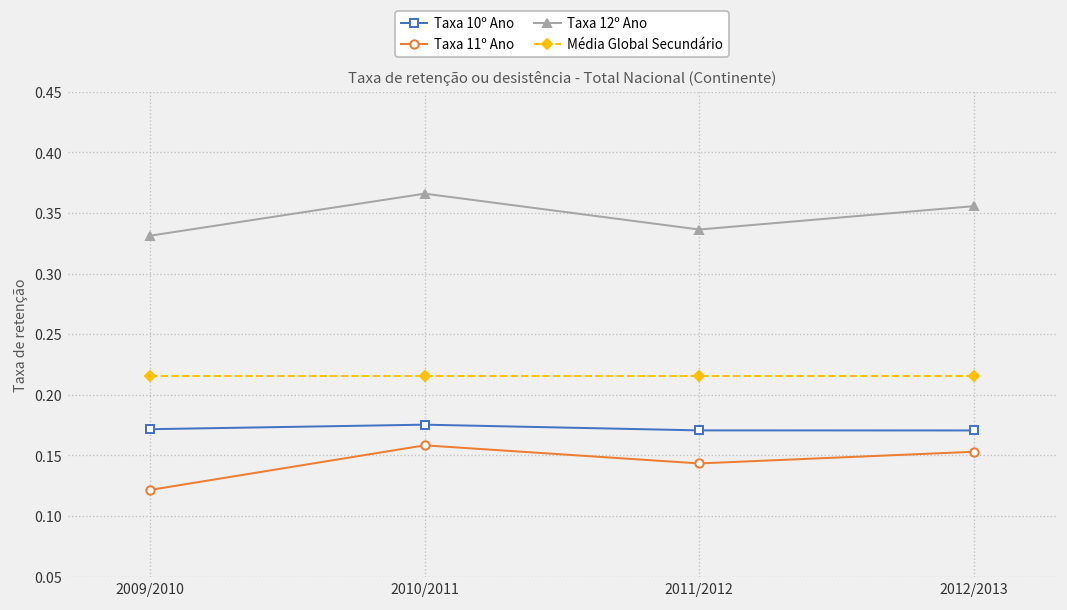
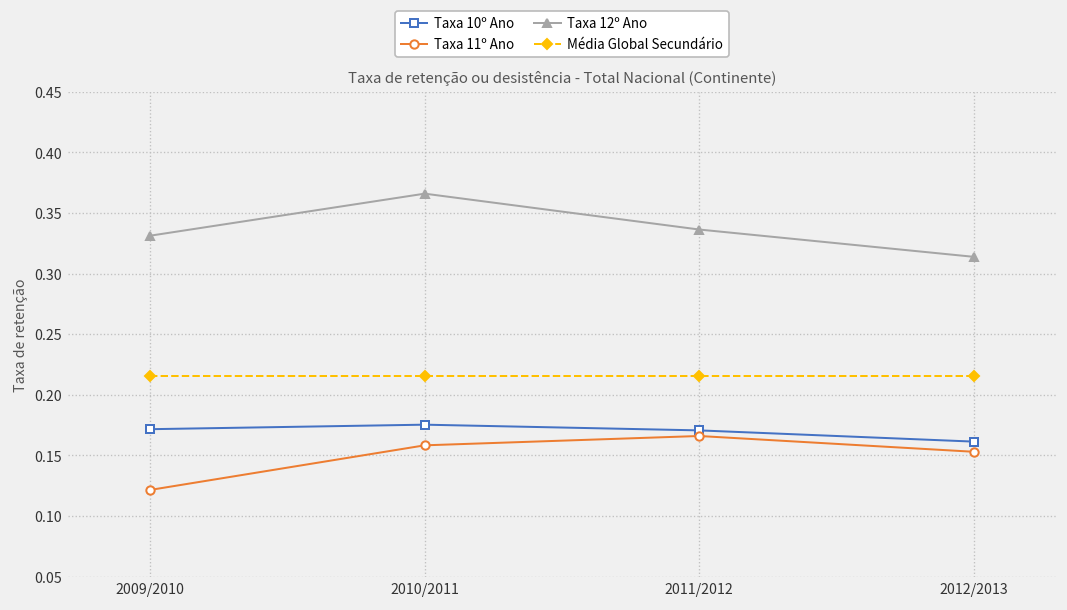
  {
    "Taxa 10º Ano": {
      "2009/2010": 0.172,
      "2010/2011": 0.175,
      "2011/2012": 0.171,
-     "2012/2013": 0.171
+     "2012/2013": 0.161
    },
    "Taxa 11º Ano": {
      "2009/2010": 0.121,
      "2010/2011": 0.158,
-     "2011/2012": 0.143,
+     "2011/2012": 0.166,
      "2012/2013": 0.153
    },
    "Taxa 12º Ano": {
      "2009/2010": 0.331,
      "2010/2011": 0.366,
      "2011/2012": 0.336,
-     "2012/2013": 0.356
+     "2012/2013": 0.314
    },
    "Média Global Secundário": {
      "2009/2010": 0.216,
      "2010/2011": 0.216,
      "2011/2012": 0.216,
      "2012/2013": 0.216
    }
  }
